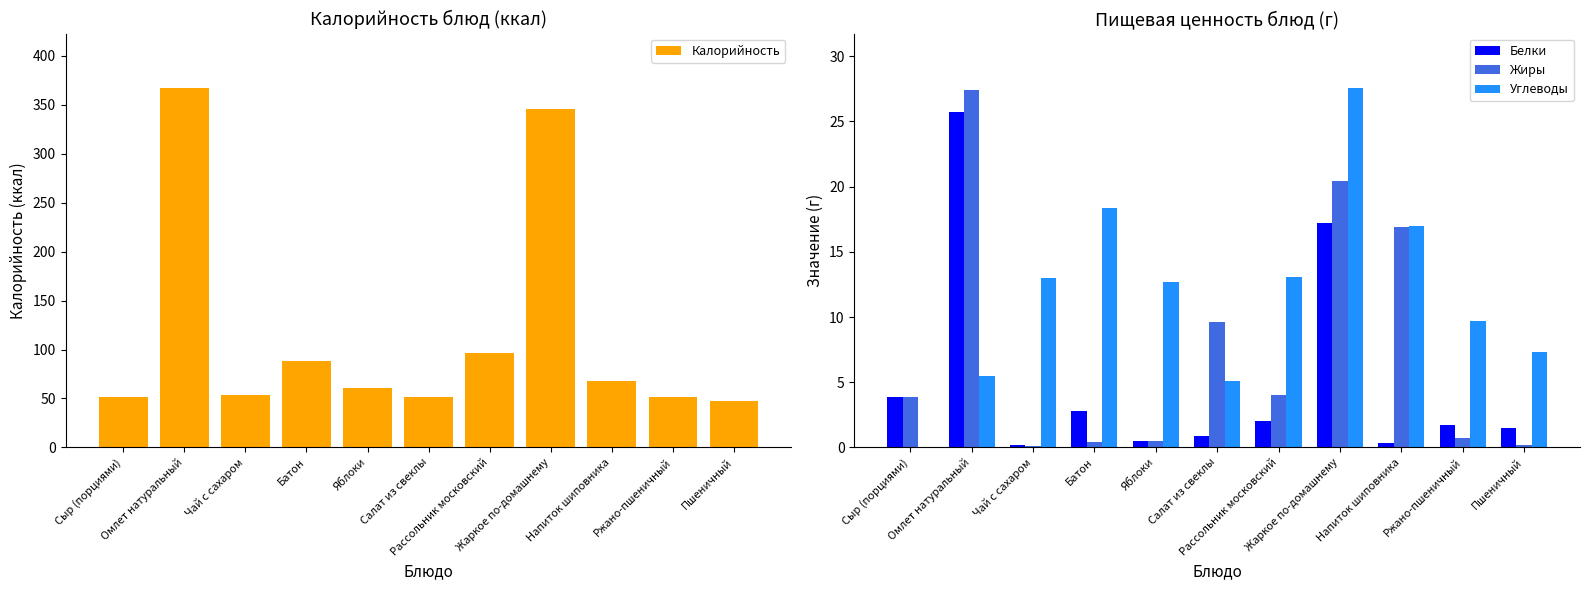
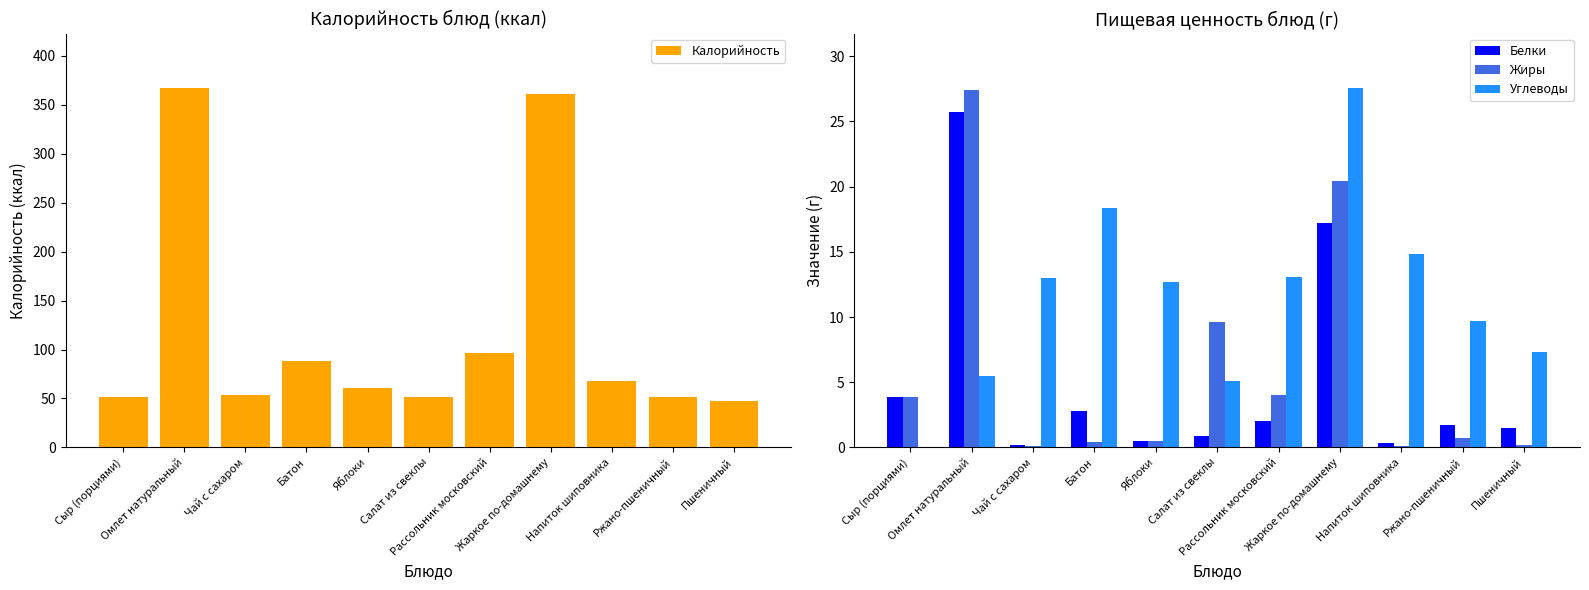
  {
    "Калорийность блюд (ккал)": {
      "Сыр (порциями)": 50,
      "Омлет натуральный": 370,
      "Чай с сахаром": 50,
      "Батон": 90,
      "Яблоки": 60,
      "Салат из свеклы": 50,
      "Рассольник московский": 100,
-     "Жаркое по-домашнему": 350,
+     "Жаркое по-домашнему": 360,
      "Напиток шиповника": 70,
      "Ржано-пшеничный": 50,
      "Пшеничный": 50
    },
    "Пищевая ценность блюд (г)": {
      "Белки": {
        "Сыр (порциями)": 3.9,
        "Омлет натуральный": 25.7,
        "Чай с сахаром": 0.2,
        "Батон": 2.8,
        "Яблоки": 0.5,
        "Салат из свеклы": 0.9,
        "Рассольник московский": 2.0,
        "Жаркое по-домашнему": 17.2,
        "Напиток шиповника": 0.3,
        "Ржано-пшеничный": 1.7,
        "Пшеничный": 1.5
      },
      "Жиры": {
        "Сыр (порциями)": 3.9,
        "Омлет натуральный": 27.4,
        "Батон": 0.4,
        "Яблоки": 0.5,
        "Салат из свеклы": 9.6,
        "Рассольник московский": 4.0,
        "Жаркое по-домашнему": 20.4,
-       "Напиток шиповника": 16.9,
+       "Напиток шиповника": 0.1,
        "Ржано-пшеничный": 0.7,
        "Пшеничный": 0.2
      },
      "Углеводы": {
        "Сыр (порциями)": 0.0,
        "Омлет натуральный": 5.5,
        "Чай с сахаром": 13.0,
        "Батон": 18.4,
        "Яблоки": 12.7,
        "Салат из свеклы": 5.1,
        "Рассольник московский": 13.1,
        "Жаркое по-домашнему": 27.6,
-       "Напиток шиповника": 17.0,
+       "Напиток шиповника": 14.8,
        "Ржано-пшеничный": 9.7,
        "Пшеничный": 7.3
      }
    }
  }
